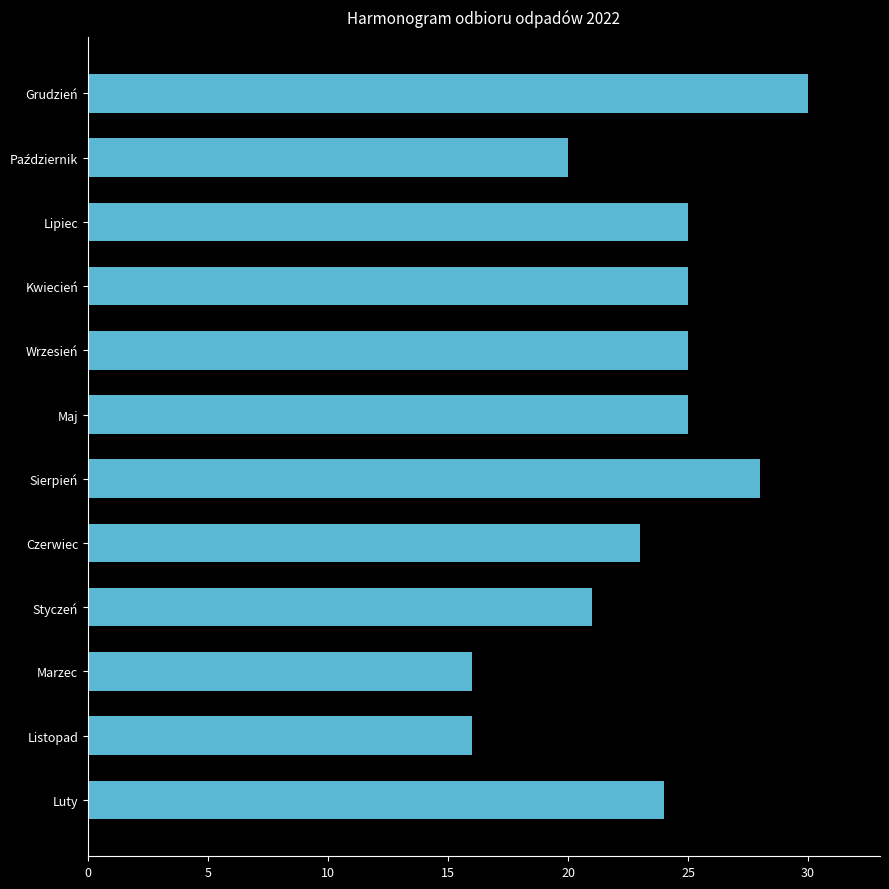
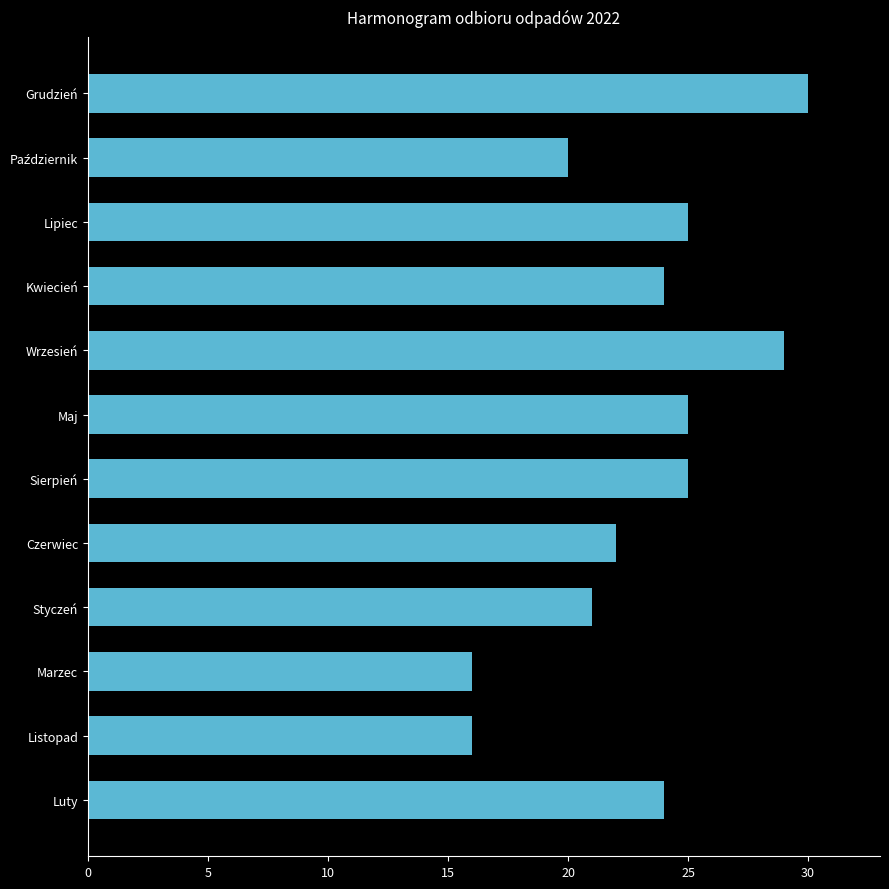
  {
    "Grudzień": 30,
    "Październik": 20,
    "Lipiec": 25,
-   "Kwiecień": 25,
-   "Wrzesień": 25,
+   "Kwiecień": 24,
+   "Wrzesień": 29,
    "Maj": 25,
-   "Sierpień": 28,
-   "Czerwiec": 23,
+   "Sierpień": 25,
+   "Czerwiec": 22,
    "Styczeń": 21,
    "Marzec": 16,
    "Listopad": 16,
    "Luty": 24
  }
